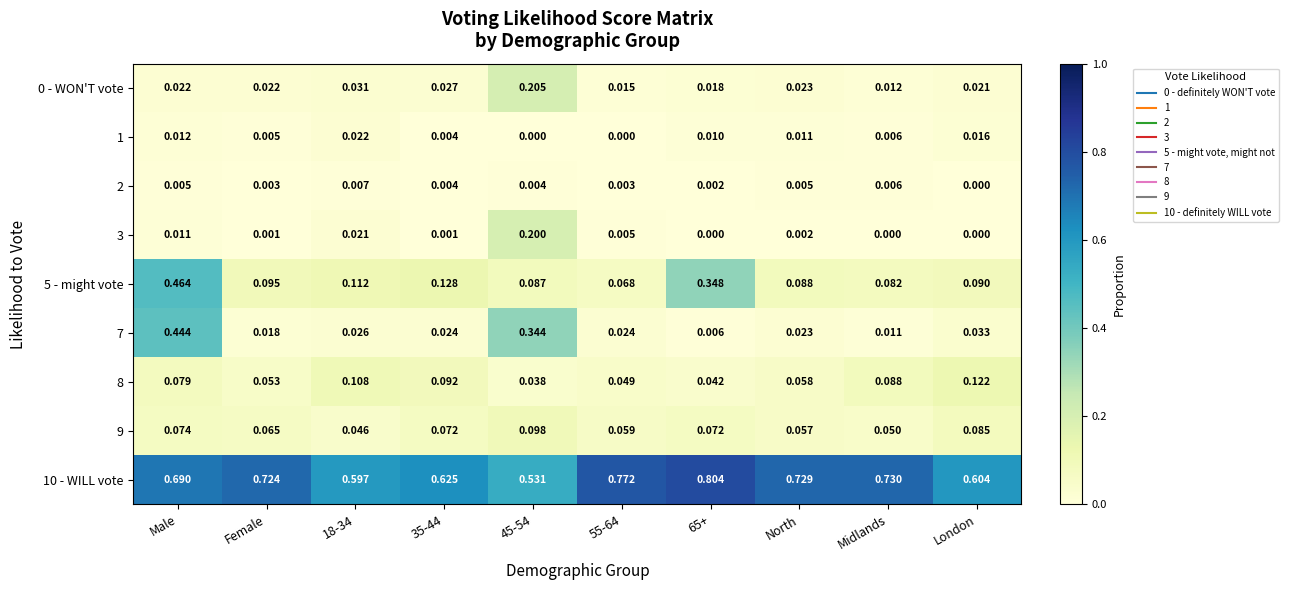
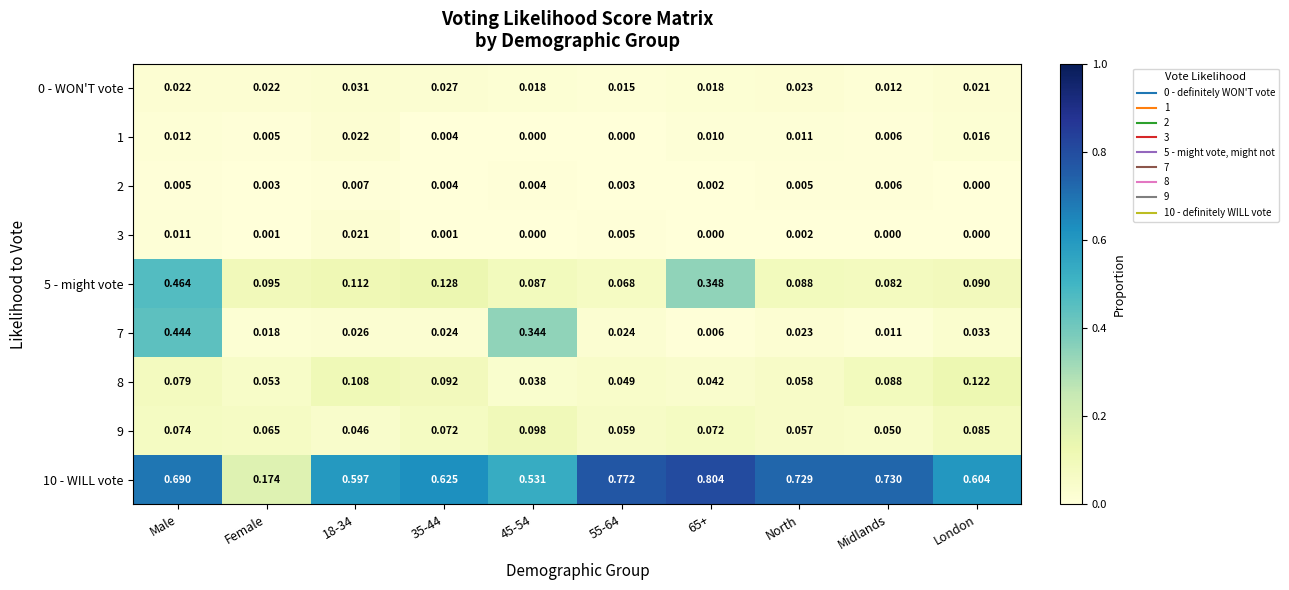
  {
    "0 - WON'T vote": {
      "Male": 0.022,
      "Female": 0.022,
      "18-34": 0.031,
      "35-44": 0.027,
-     "45-54": 0.205,
+     "45-54": 0.018,
      "55-64": 0.015,
      "65+": 0.018,
      "North": 0.023,
      "Midlands": 0.012,
      "London": 0.021
    },
    "1": {
      "Male": 0.012,
      "Female": 0.005,
      "18-34": 0.022,
      "35-44": 0.004,
      "45-54": 0.000,
      "55-64": 0.000,
      "65+": 0.010,
      "North": 0.011,
      "Midlands": 0.006,
      "London": 0.016
    },
    "2": {
      "Male": 0.005,
      "Female": 0.003,
      "18-34": 0.007,
      "35-44": 0.004,
      "45-54": 0.004,
      "55-64": 0.003,
      "65+": 0.002,
      "North": 0.005,
      "Midlands": 0.006,
      "London": 0.000
    },
    "3": {
      "Male": 0.011,
      "Female": 0.001,
      "18-34": 0.021,
      "35-44": 0.001,
-     "45-54": 0.200,
+     "45-54": 0.000,
      "55-64": 0.005,
      "65+": 0.000,
      "North": 0.002,
      "Midlands": 0.000,
      "London": 0.000
    },
    "5 - might vote": {
      "Male": 0.464,
      "Female": 0.095,
      "18-34": 0.112,
      "35-44": 0.128,
      "45-54": 0.087,
      "55-64": 0.068,
      "65+": 0.348,
      "North": 0.088,
      "Midlands": 0.082,
      "London": 0.090
    },
    "7": {
      "Male": 0.444,
      "Female": 0.018,
      "18-34": 0.026,
      "35-44": 0.024,
      "45-54": 0.344,
      "55-64": 0.024,
      "65+": 0.006,
      "North": 0.023,
      "Midlands": 0.011,
      "London": 0.033
    },
    "8": {
      "Male": 0.079,
      "Female": 0.053,
      "18-34": 0.108,
      "35-44": 0.092,
      "45-54": 0.038,
      "55-64": 0.049,
      "65+": 0.042,
      "North": 0.058,
      "Midlands": 0.088,
      "London": 0.122
    },
    "9": {
      "Male": 0.074,
      "Female": 0.065,
      "18-34": 0.046,
      "35-44": 0.072,
      "45-54": 0.098,
      "55-64": 0.059,
      "65+": 0.072,
      "North": 0.057,
      "Midlands": 0.050,
      "London": 0.085
    },
    "10 - WILL vote": {
      "Male": 0.690,
-     "Female": 0.724,
+     "Female": 0.174,
      "18-34": 0.597,
      "35-44": 0.625,
      "45-54": 0.531,
      "55-64": 0.772,
      "65+": 0.804,
      "North": 0.729,
      "Midlands": 0.730,
      "London": 0.604
    }
  }
